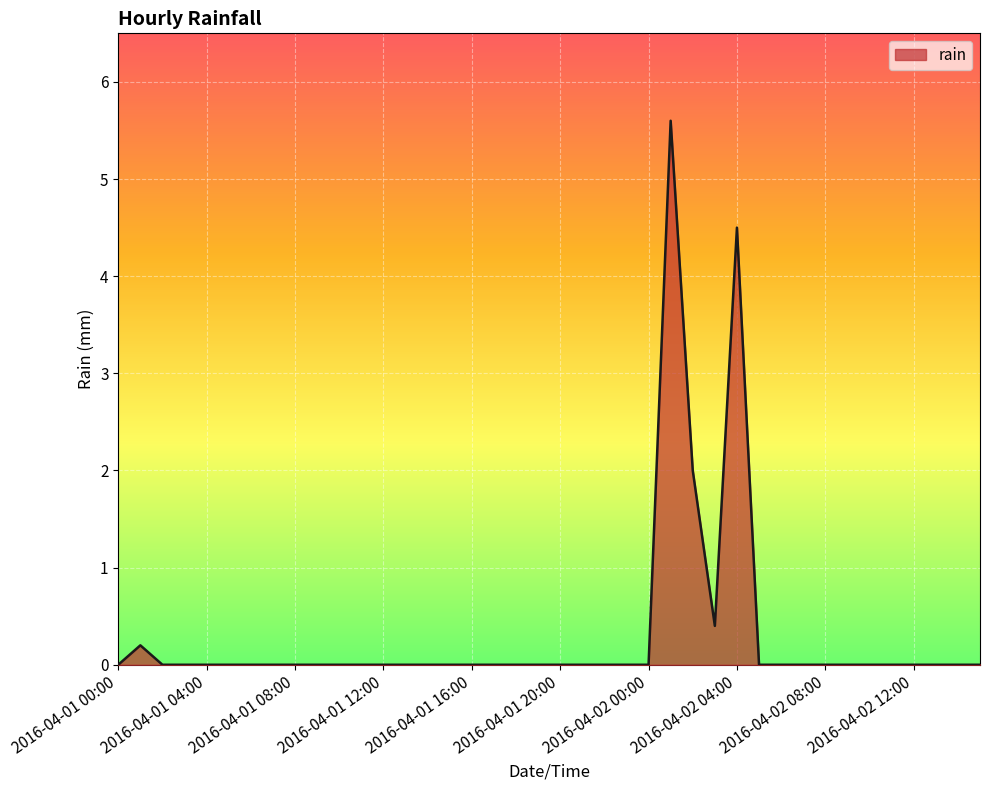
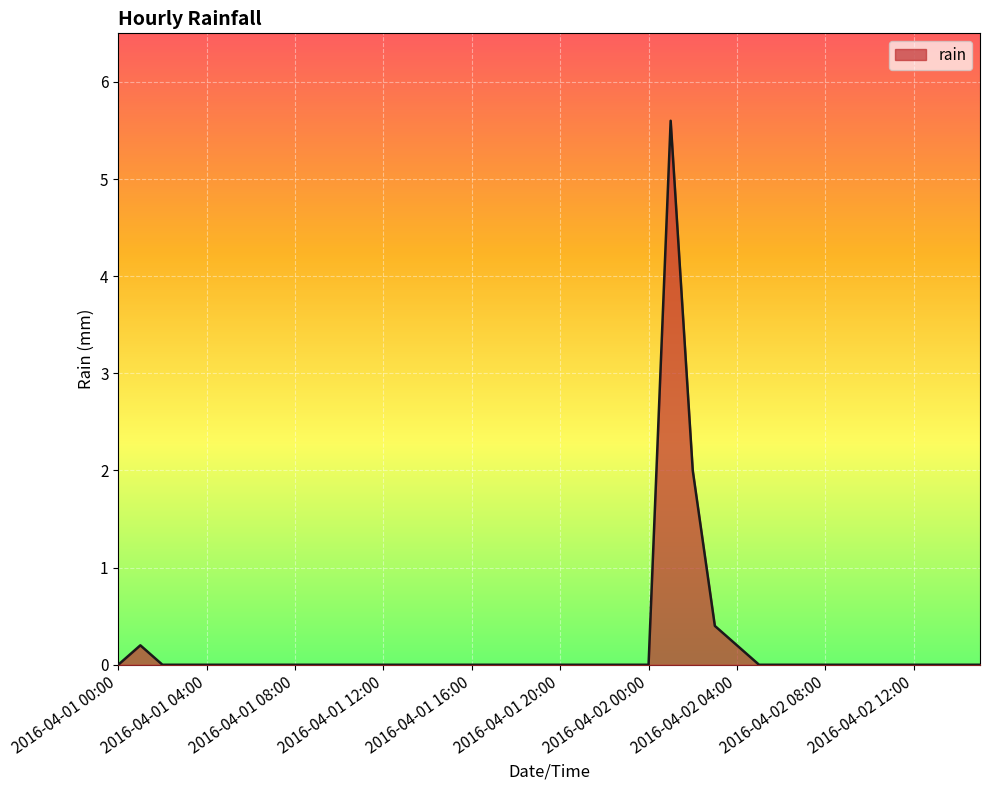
  {
    "2016-04-01 00:00": 0.0,
    "2016-04-01 04:00": 0.0,
    "2016-04-01 08:00": 0.0,
    "2016-04-01 12:00": 0.0,
    "2016-04-01 16:00": 0.0,
    "2016-04-01 20:00": 0.0,
    "2016-04-02 00:00": 0.0,
-   "2016-04-02 04:00": 4.5,
+   "2016-04-02 04:00": 0.2,
    "2016-04-02 08:00": 0.0,
    "2016-04-02 12:00": 0.0
  }
